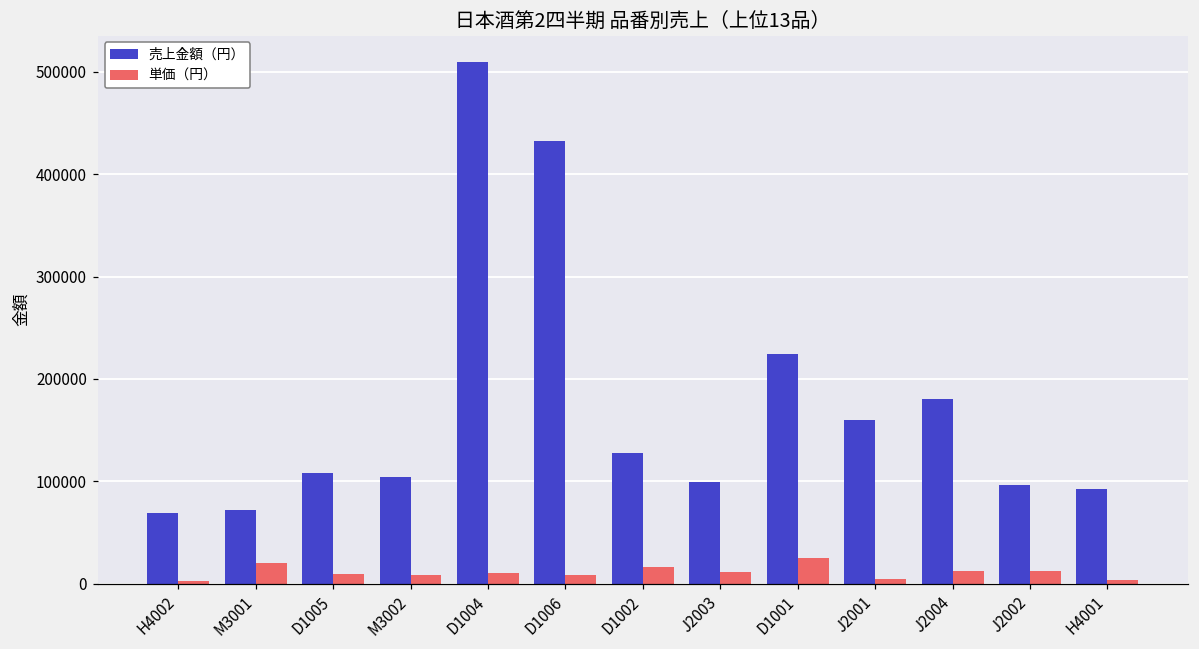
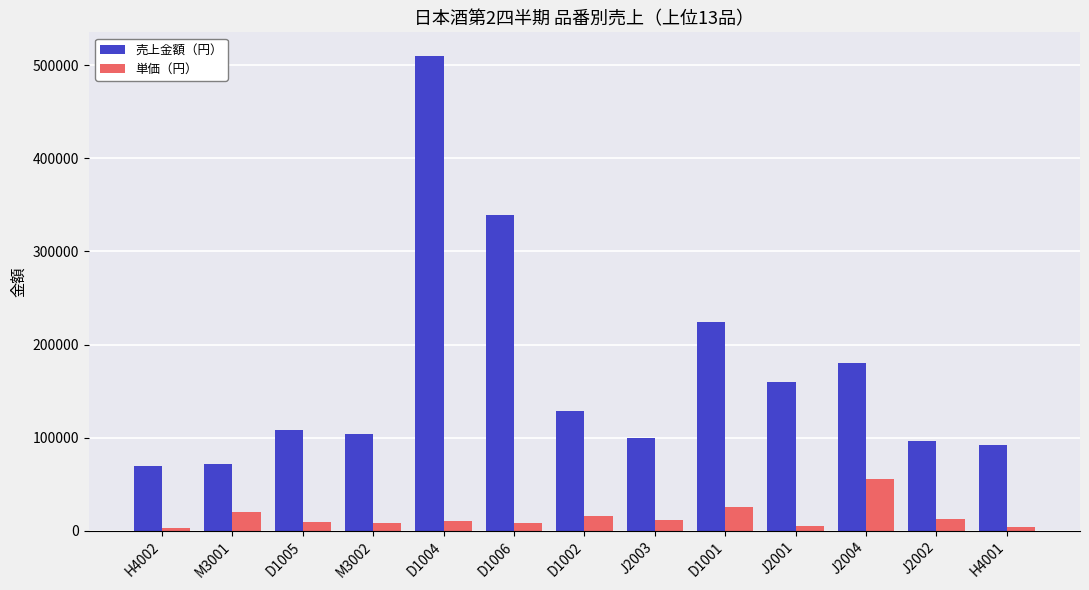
  {
    "売上金額（円）": {
      "H4002": 70000,
      "M3001": 70000,
      "D1005": 110000,
      "M3002": 100000,
      "D1004": 510000,
-     "D1006": 430000,
+     "D1006": 340000,
      "D1002": 130000,
      "J2003": 100000,
      "D1001": 220000,
      "J2001": 160000,
      "J2004": 180000,
      "J2002": 100000,
      "H4001": 90000
    },
    "単価（円）": {
      "H4002": 0,
      "M3001": 20000,
      "D1005": 10000,
      "M3002": 10000,
      "D1004": 10000,
      "D1006": 10000,
      "D1002": 20000,
      "J2003": 10000,
      "D1001": 30000,
      "J2001": 0,
-     "J2004": 10000,
+     "J2004": 60000,
      "J2002": 10000,
      "H4001": 0
    }
  }
